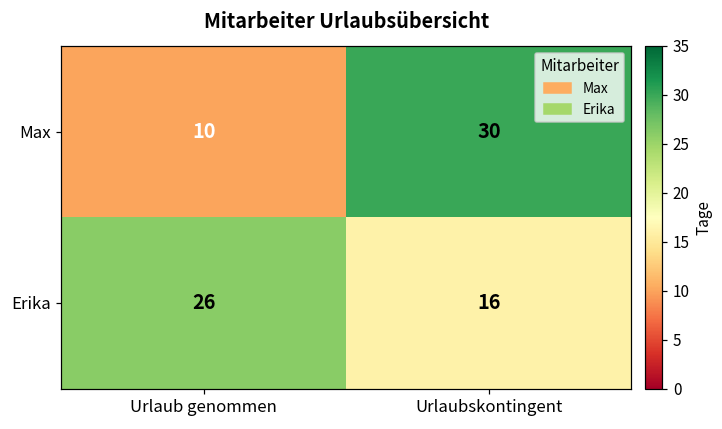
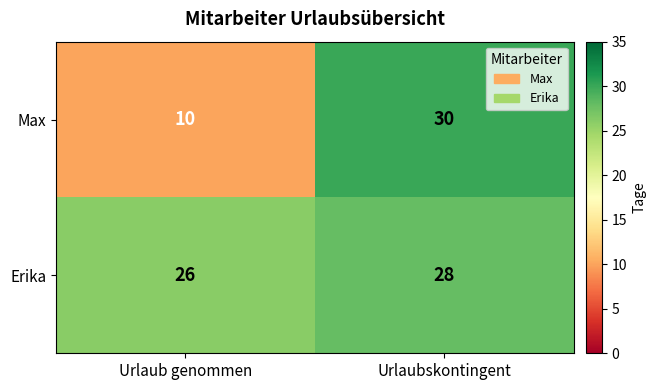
  {
    "Max": {
      "Urlaub genommen": 10,
      "Urlaubskontingent": 30
    },
    "Erika": {
      "Urlaub genommen": 26,
-     "Urlaubskontingent": 16
+     "Urlaubskontingent": 28
    }
  }
